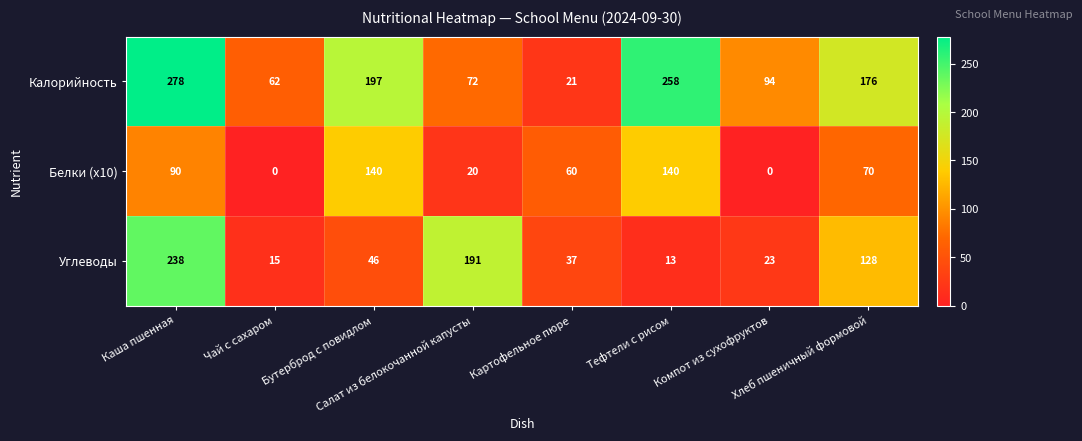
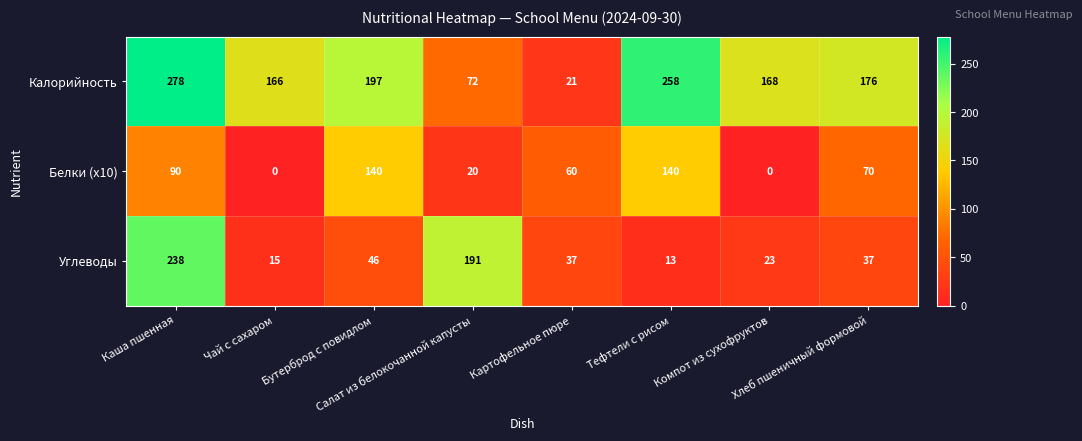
  {
    "Калорийность": {
      "Каша пшенная": 278,
-     "Чай с сахаром": 62,
+     "Чай с сахаром": 166,
      "Бутерброд с повидлом": 197,
      "Салат из белокочанной капусты": 72,
      "Картофельное пюре": 21,
      "Тефтели с рисом": 258,
-     "Компот из сухофруктов": 94,
+     "Компот из сухофруктов": 168,
      "Хлеб пшеничный формовой": 176
    },
    "Белки (x10)": {
      "Каша пшенная": 90,
      "Чай с сахаром": 0,
      "Бутерброд с повидлом": 140,
      "Салат из белокочанной капусты": 20,
      "Картофельное пюре": 60,
      "Тефтели с рисом": 140,
      "Компот из сухофруктов": 0,
      "Хлеб пшеничный формовой": 70
    },
    "Углеводы": {
      "Каша пшенная": 238,
      "Чай с сахаром": 15,
      "Бутерброд с повидлом": 46,
      "Салат из белокочанной капусты": 191,
      "Картофельное пюре": 37,
      "Тефтели с рисом": 13,
      "Компот из сухофруктов": 23,
-     "Хлеб пшеничный формовой": 128
+     "Хлеб пшеничный формовой": 37
    }
  }
